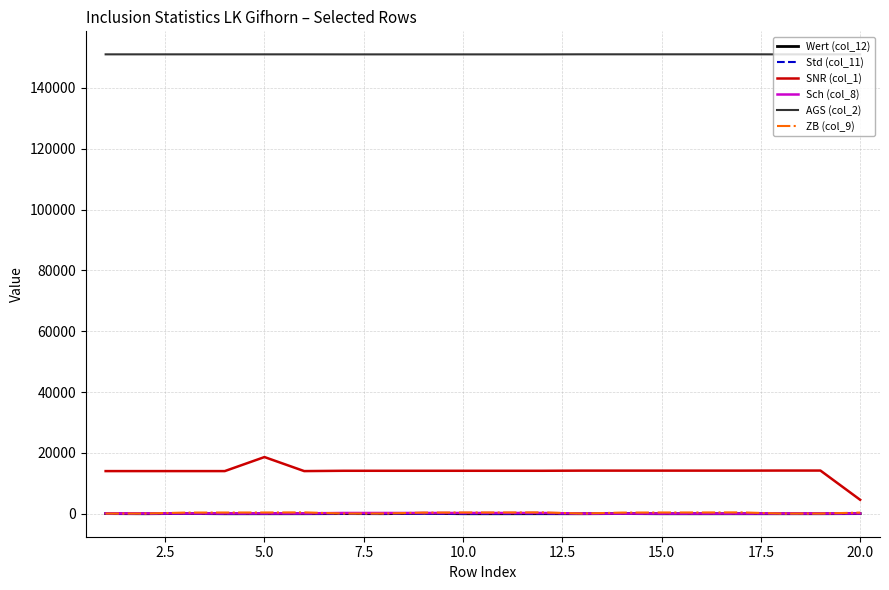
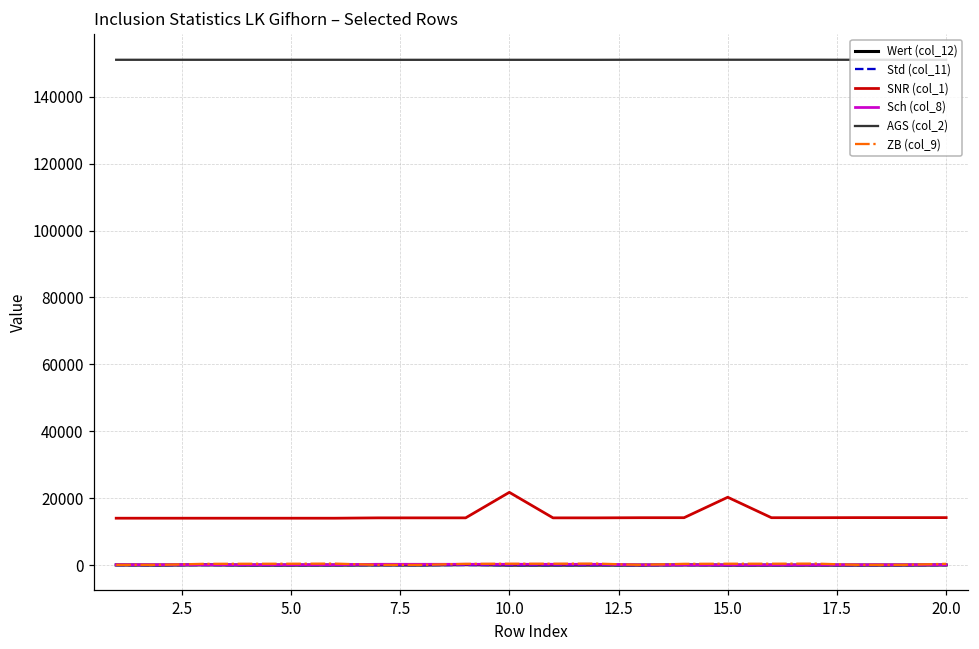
  {
    "SNR (col_1)": {
-     "5.0": 19000,
-     "10.0": 14000,
-     "15.0": 14000,
-     "20.0": 5000
+     "5.0": 14000,
+     "10.0": 22000,
+     "15.0": 20000,
+     "20.0": 14000
    },
    "AGS (col_2)": {
      "5.0": 151000,
      "10.0": 151000,
      "15.0": 151000
    }
  }
